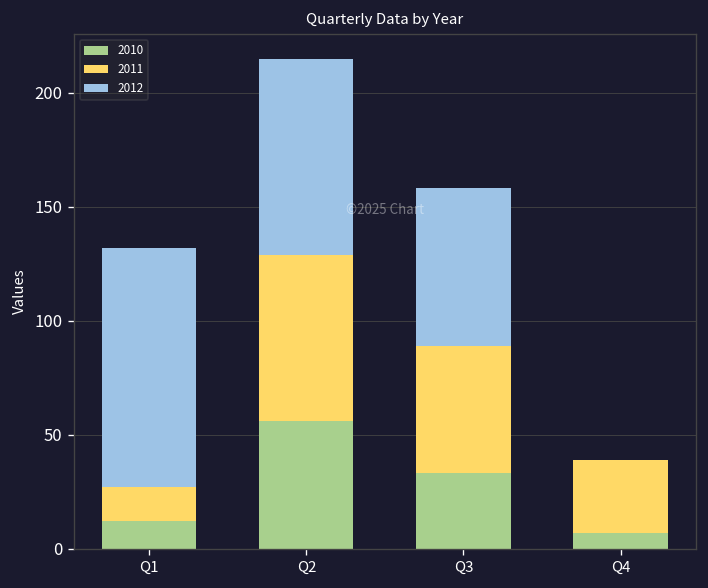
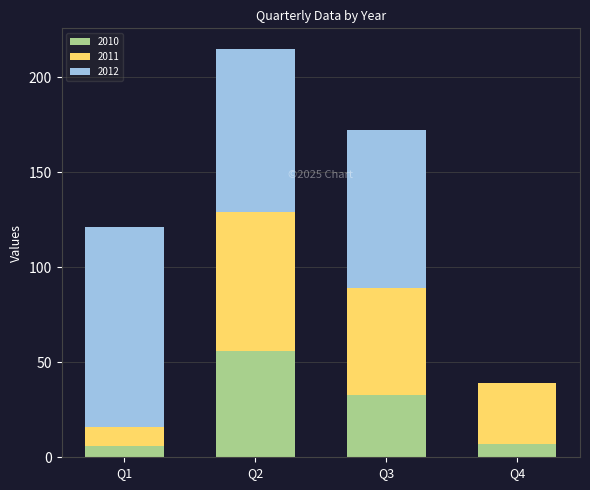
  {
    "2010": {
-     "Q1": 12,
+     "Q1": 6,
      "Q2": 56,
      "Q3": 33,
      "Q4": 7
    },
    "2011": {
-     "Q1": 15,
+     "Q1": 10,
      "Q2": 73,
      "Q3": 56,
      "Q4": 32
    },
    "2012": {
      "Q1": 105,
      "Q2": 86,
-     "Q3": 69,
+     "Q3": 83,
      "Q4": 0
    }
  }
